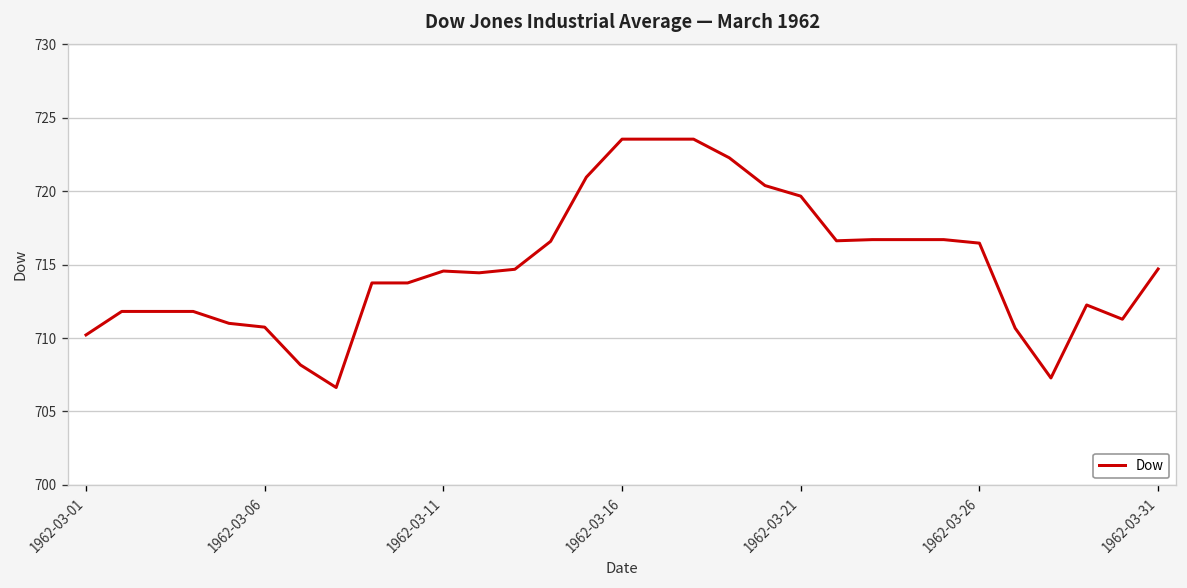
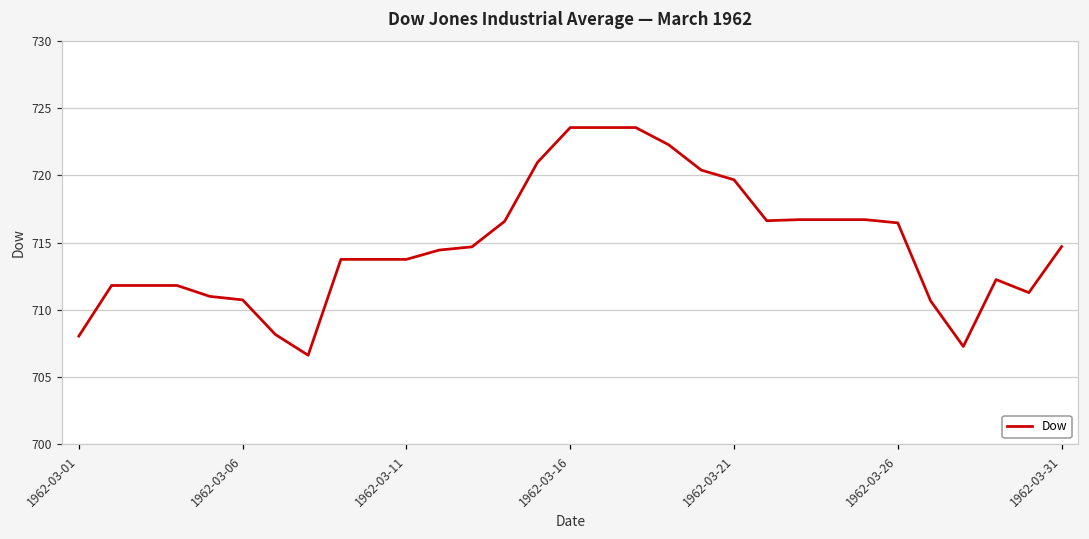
  {
-   "1962-03-01": 710.2,
+   "1962-03-01": 708.1,
    "1962-03-06": 710.7,
-   "1962-03-11": 714.6,
+   "1962-03-11": 713.8,
    "1962-03-16": 723.5,
    "1962-03-21": 719.7,
    "1962-03-26": 716.5,
    "1962-03-31": 714.7
  }
